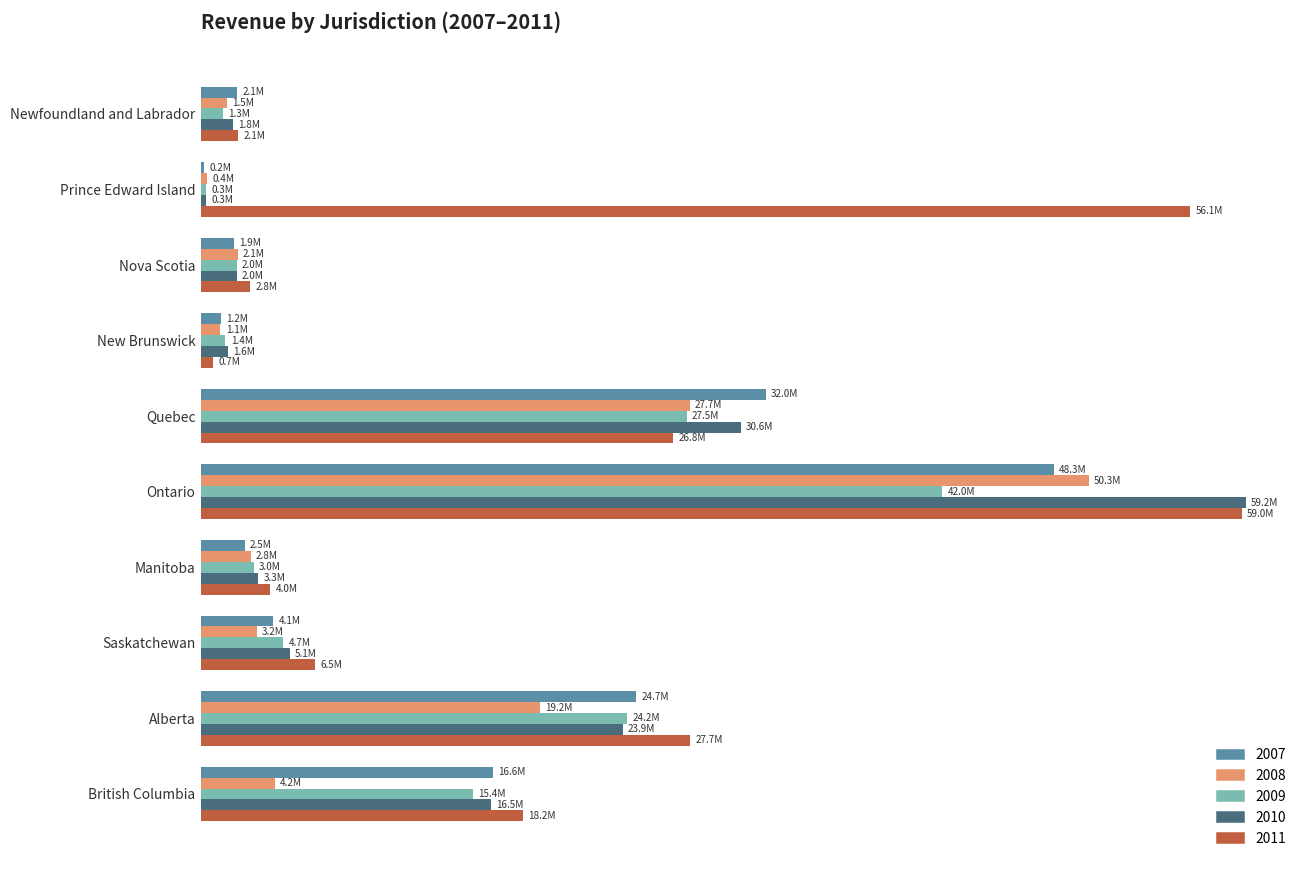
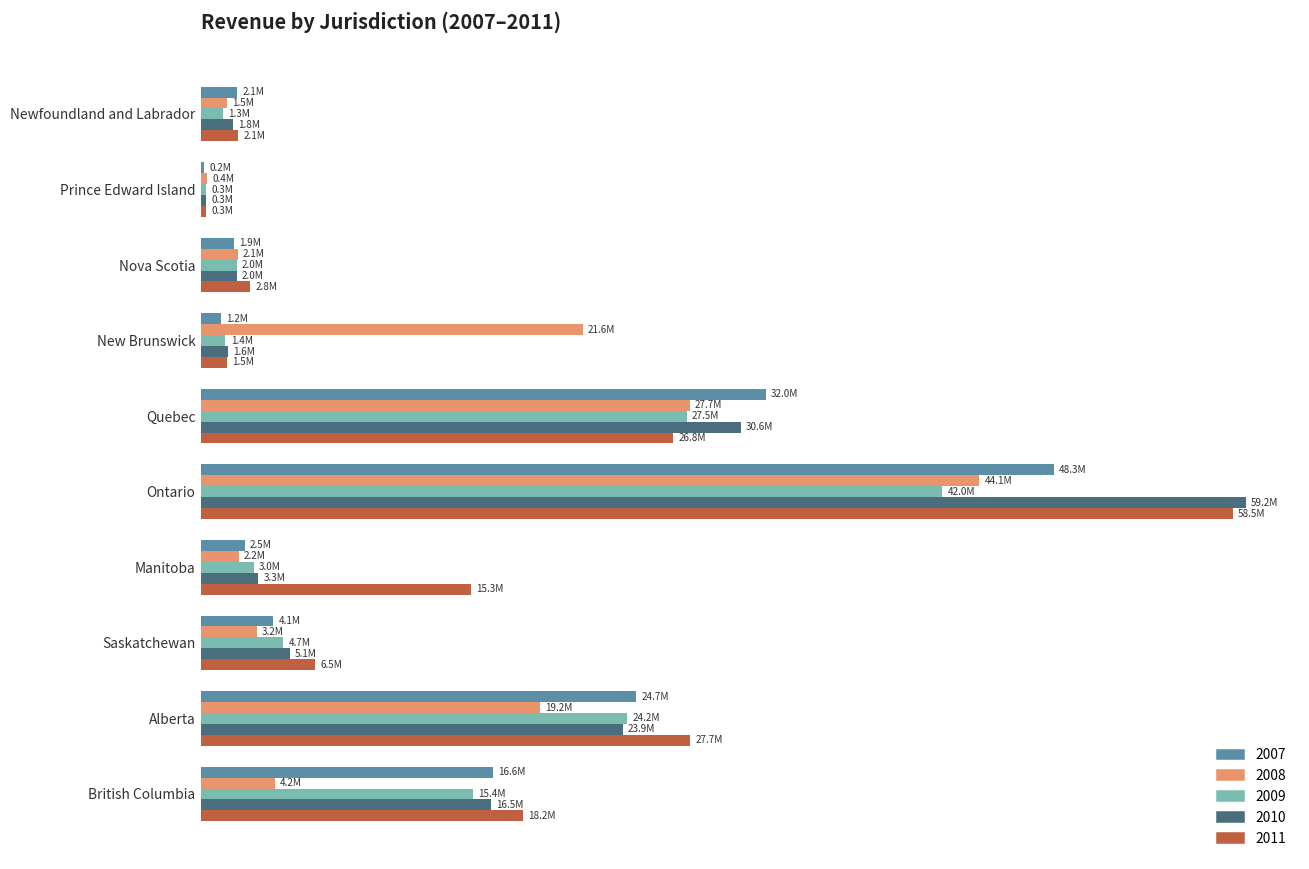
  {
    "2008": {
      "Newfoundland and Labrador": "1.5M",
      "Prince Edward Island": "0.4M",
      "Nova Scotia": "2.1M",
-     "New Brunswick": "1.1M",
+     "New Brunswick": "21.6M",
      "Quebec": "27.7M",
-     "Ontario": "50.3M",
-     "Manitoba": "2.8M",
+     "Ontario": "44.1M",
+     "Manitoba": "2.2M",
      "Saskatchewan": "3.2M",
      "Alberta": "19.2M",
      "British Columbia": "4.2M"
    },
    "2011": {
      "Newfoundland and Labrador": "2.1M",
-     "Prince Edward Island": "56.1M",
+     "Prince Edward Island": "0.3M",
      "Nova Scotia": "2.8M",
-     "New Brunswick": "0.7M",
+     "New Brunswick": "1.5M",
      "Quebec": "26.8M",
-     "Ontario": "59.0M",
-     "Manitoba": "4.0M",
+     "Ontario": "58.5M",
+     "Manitoba": "15.3M",
      "Saskatchewan": "6.5M",
      "Alberta": "27.7M",
      "British Columbia": "18.2M"
    }
  }
